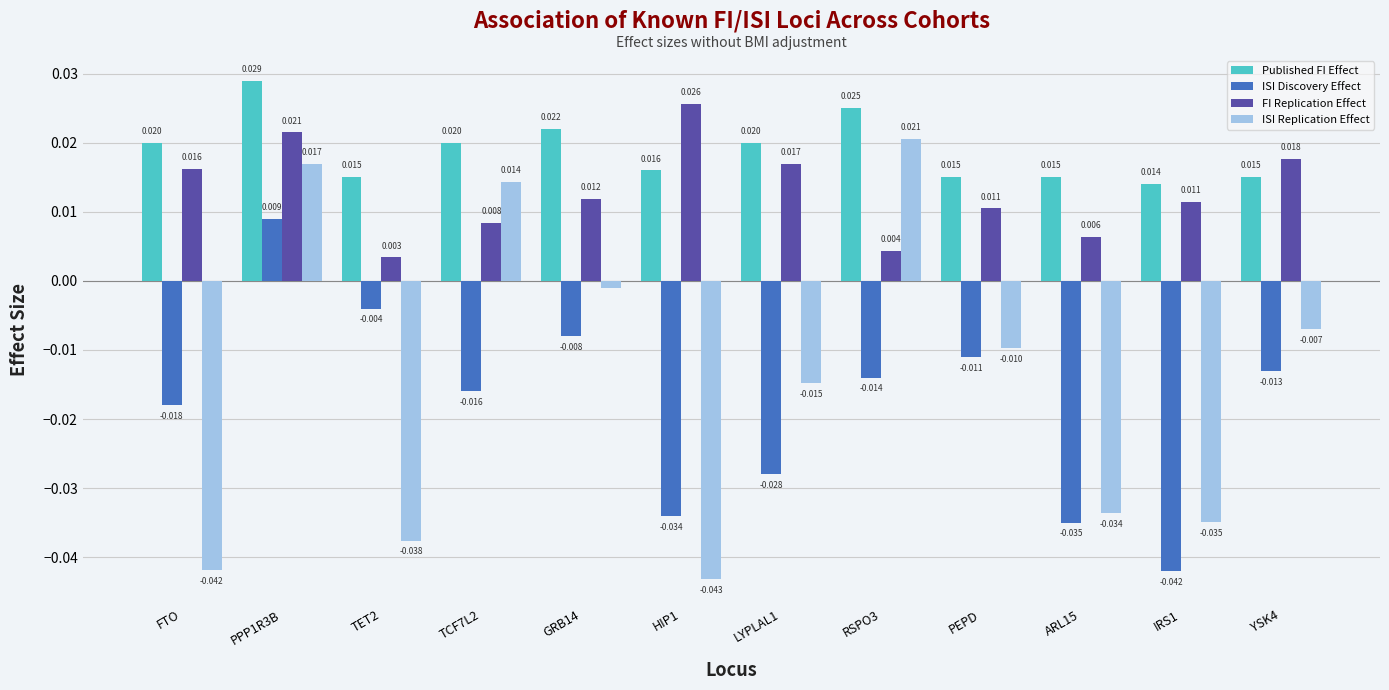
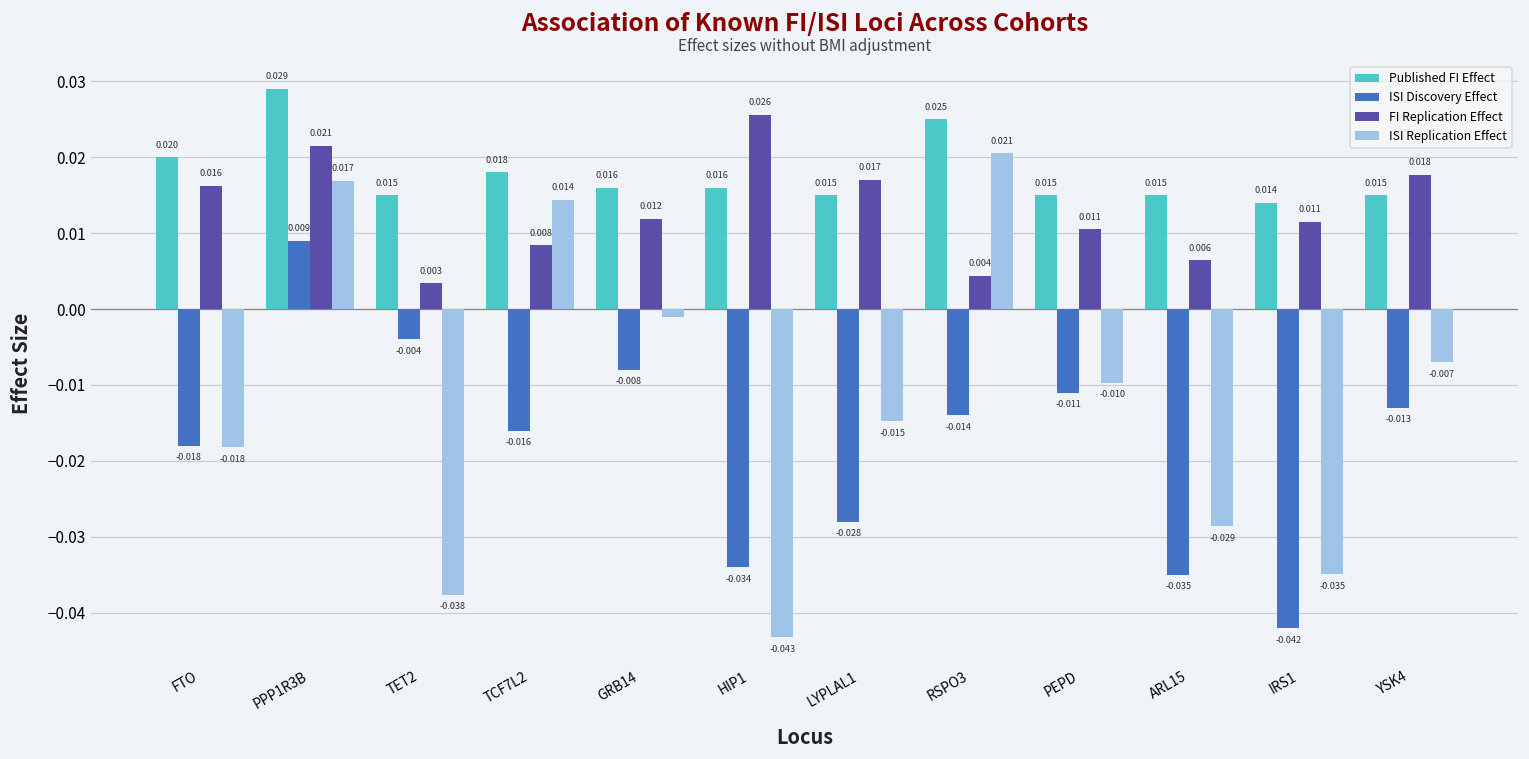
  {
    "Published FI Effect": {
      "FTO": 0.020,
      "PPP1R3B": 0.029,
      "TET2": 0.015,
-     "TCF7L2": 0.020,
-     "GRB14": 0.022,
+     "TCF7L2": 0.018,
+     "GRB14": 0.016,
      "HIP1": 0.016,
-     "LYPLAL1": 0.020,
+     "LYPLAL1": 0.015,
      "RSPO3": 0.025,
      "PEPD": 0.015,
      "ARL15": 0.015,
      "IRS1": 0.014,
      "YSK4": 0.015
    },
    "ISI Replication Effect": {
-     "FTO": -0.042,
+     "FTO": -0.018,
      "PPP1R3B": 0.017,
      "TET2": -0.038,
      "TCF7L2": 0.014,
      "HIP1": -0.043,
      "LYPLAL1": -0.015,
      "RSPO3": 0.021,
      "PEPD": -0.010,
-     "ARL15": -0.034,
+     "ARL15": -0.029,
      "IRS1": -0.035,
      "YSK4": -0.007
    }
  }
